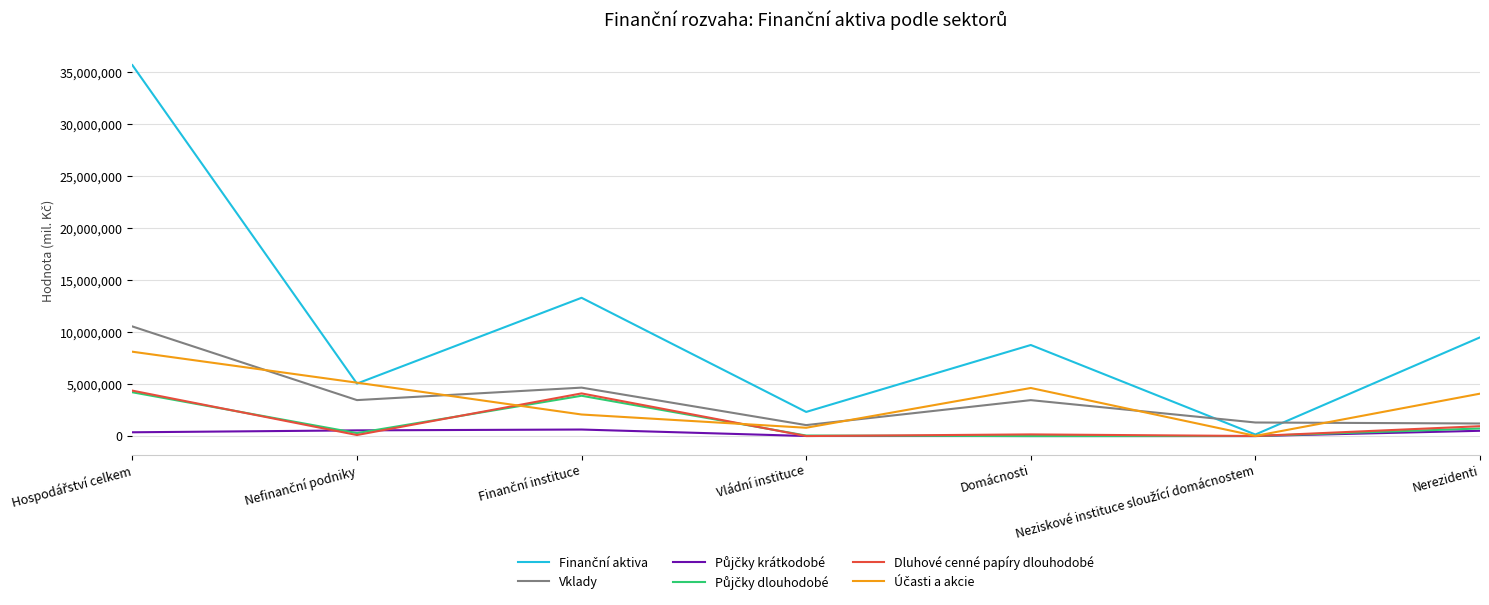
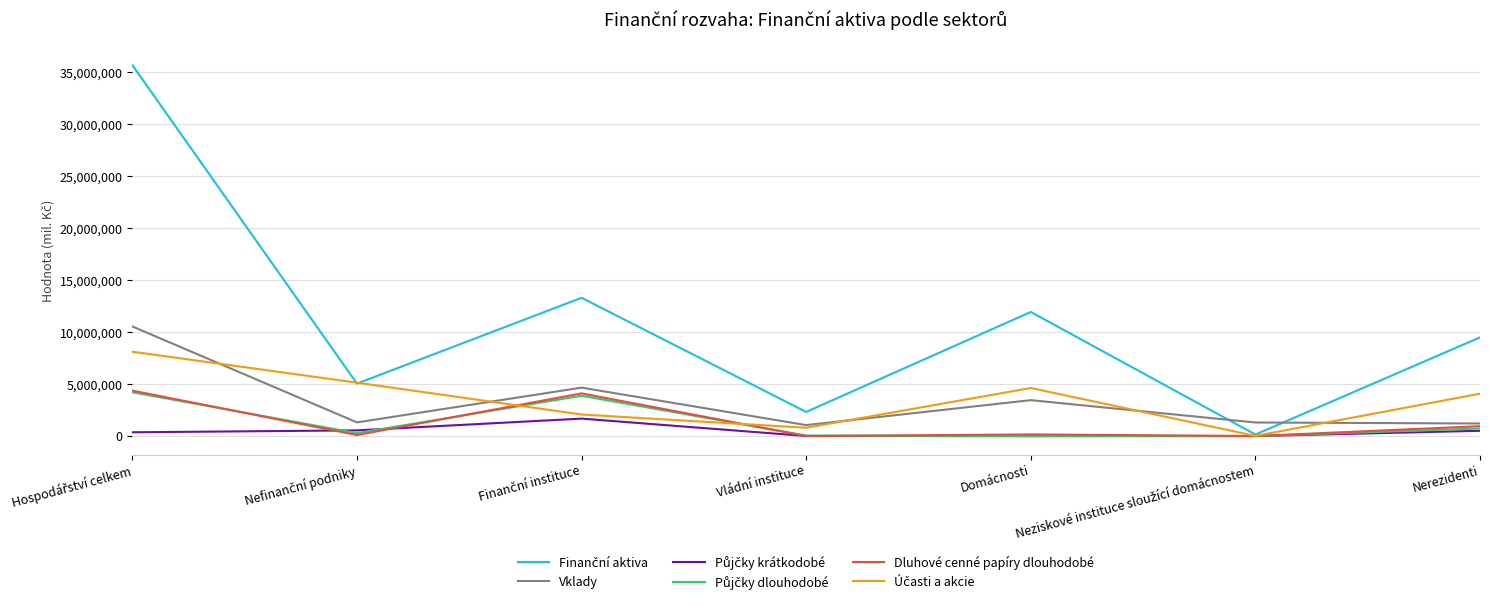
  {
    "Finanční aktiva": {
      "Hospodářství celkem": "35,700,000",
      "Finanční instituce": "13,300,000",
      "Vládní instituce": "2,300,000",
-     "Domácnosti": "8,800,000",
+     "Domácnosti": "11,900,000",
      "Nerezidenti": "9,500,000"
    },
    "Vklady": {
      "Hospodářství celkem": "10,500,000",
-     "Nefinanční podniky": "3,500,000",
+     "Nefinanční podniky": "1,300,000",
      "Finanční instituce": "4,700,000",
      "Vládní instituce": "1,100,000",
      "Domácnosti": "3,500,000",
      "Neziskové instituce sloužící domácnostem": "1,300,000",
      "Nerezidenti": "1,200,000"
    },
    "Půjčky krátkodobé": {
      "Hospodářství celkem": "400,000",
      "Nefinanční podniky": "500,000",
-     "Finanční instituce": "600,000"
+     "Finanční instituce": "1,700,000"
    },
    "Účasti a akcie": {
      "Hospodářství celkem": "8,100,000",
      "Finanční instituce": "2,100,000",
      "Vládní instituce": "800,000",
      "Domácnosti": "4,600,000",
      "Nerezidenti": "4,100,000"
    }
  }
